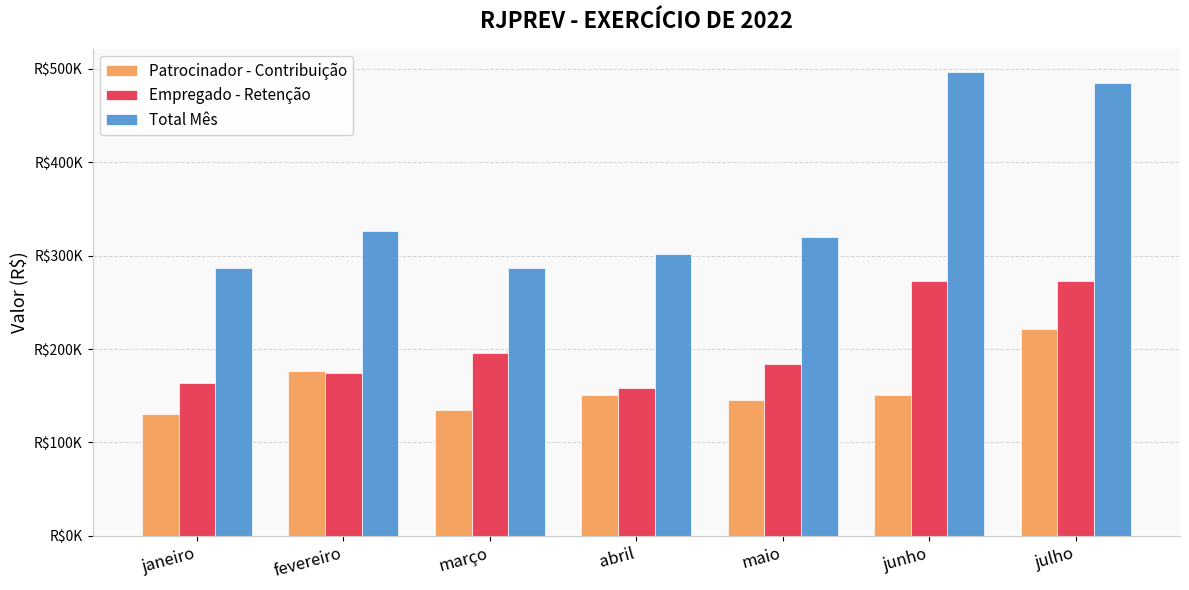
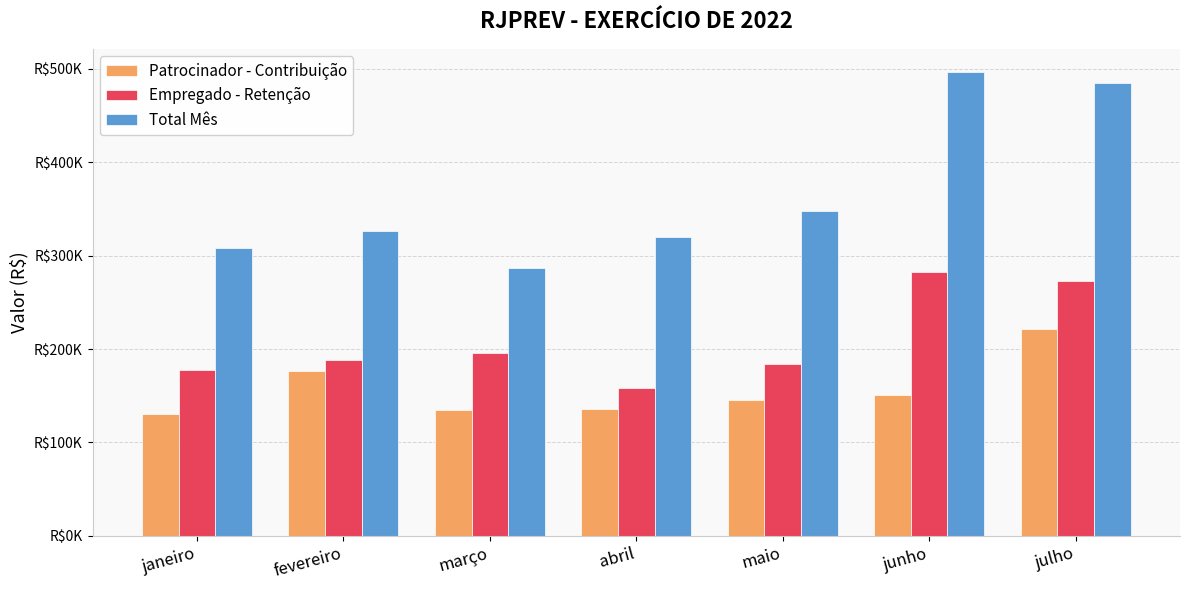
  {
    "Patrocinador - Contribuição": {
      "janeiro": "R$130000",
      "fevereiro": "R$180000",
      "março": "R$130000",
-     "abril": "R$150000",
+     "abril": "R$140000",
      "maio": "R$150000",
      "junho": "R$150000",
      "julho": "R$220000"
    },
    "Empregado - Retenção": {
-     "janeiro": "R$160000",
-     "fevereiro": "R$170000",
+     "janeiro": "R$180000",
+     "fevereiro": "R$190000",
      "março": "R$200000",
      "abril": "R$160000",
      "maio": "R$180000",
-     "junho": "R$270000",
+     "junho": "R$280000",
      "julho": "R$270000"
    },
    "Total Mês": {
-     "janeiro": "R$290000",
+     "janeiro": "R$310000",
      "fevereiro": "R$330000",
      "março": "R$290000",
-     "abril": "R$300000",
-     "maio": "R$320000",
+     "abril": "R$320000",
+     "maio": "R$350000",
      "junho": "R$500000",
      "julho": "R$480000"
    }
  }
